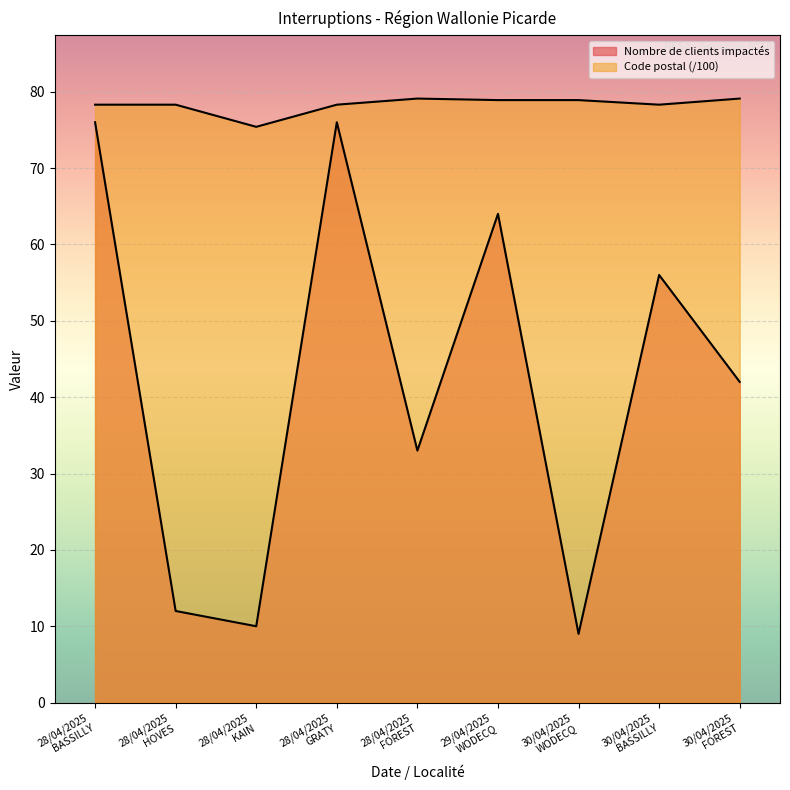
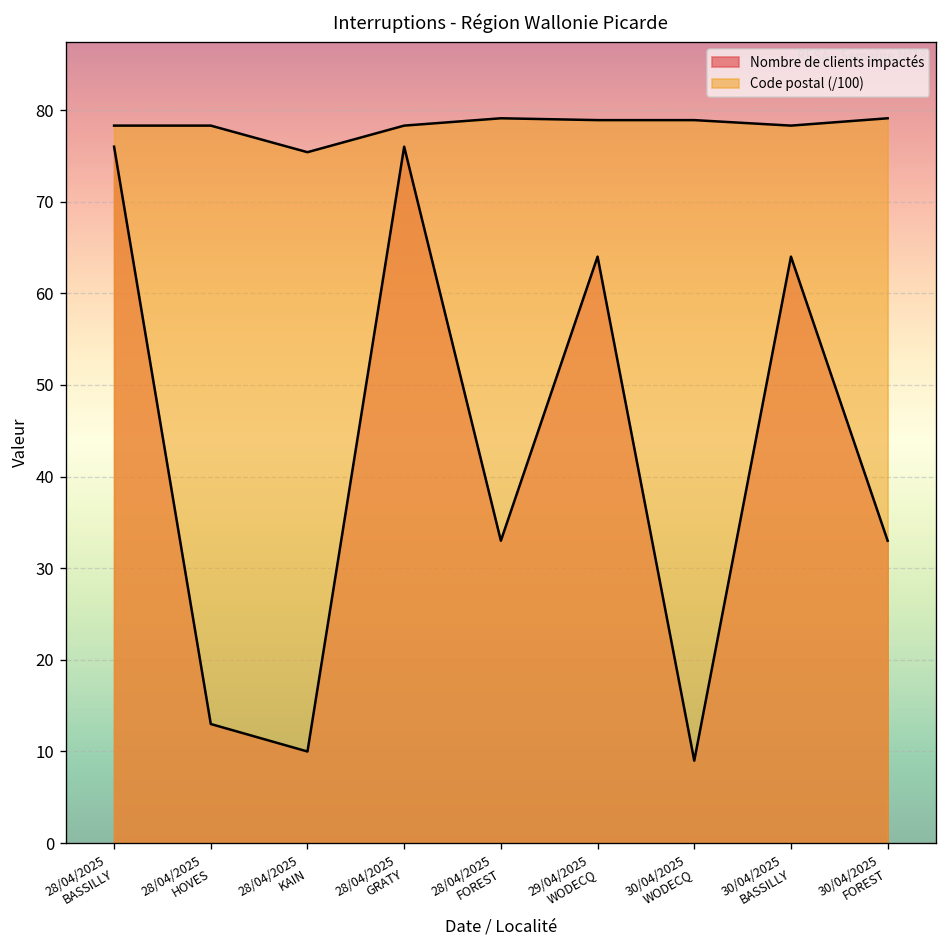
  {
    "Nombre de clients impactés": {
      "28/04/2025 BASSILLY": 76,
-     "28/04/2025 HOVES": 12,
+     "28/04/2025 HOVES": 13,
      "28/04/2025 KAIN": 10,
      "28/04/2025 GRATY": 76,
      "28/04/2025 FOREST": 33,
      "29/04/2025 WODECQ": 64,
      "30/04/2025 WODECQ": 9,
-     "30/04/2025 BASSILLY": 56,
-     "30/04/2025 FOREST": 42
+     "30/04/2025 BASSILLY": 64,
+     "30/04/2025 FOREST": 33
    },
    "Code postal (/100)": {
      "28/04/2025 BASSILLY": 78,
      "28/04/2025 HOVES": 78,
      "28/04/2025 KAIN": 75,
      "28/04/2025 GRATY": 78,
      "28/04/2025 FOREST": 79,
      "29/04/2025 WODECQ": 79,
      "30/04/2025 WODECQ": 79,
      "30/04/2025 BASSILLY": 78,
      "30/04/2025 FOREST": 79
    }
  }
